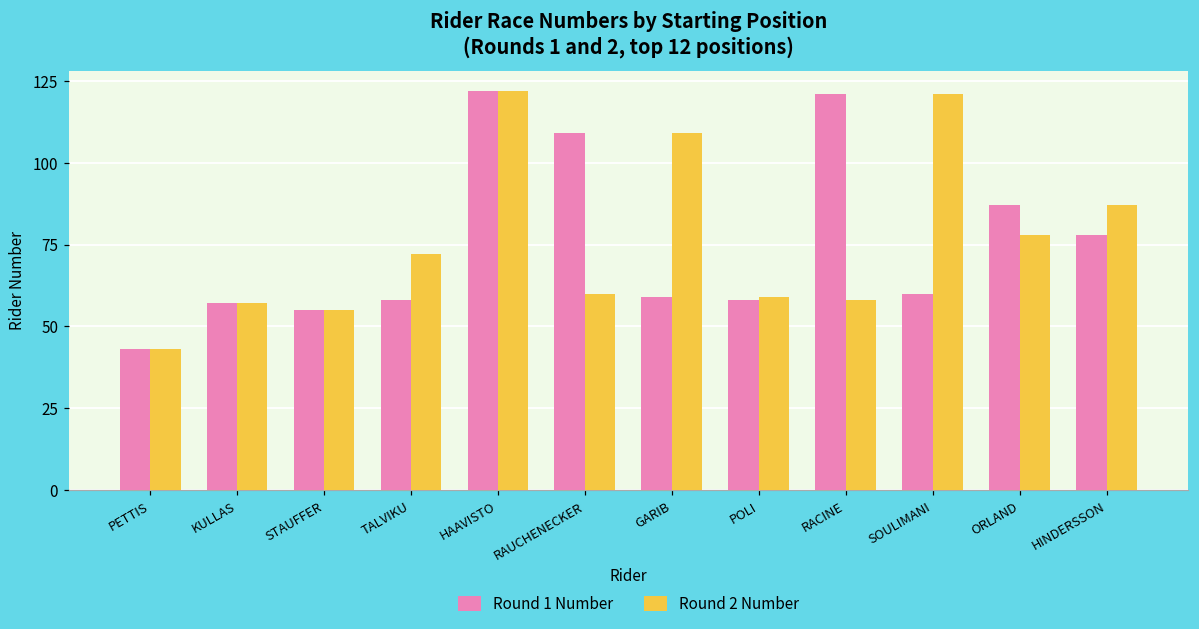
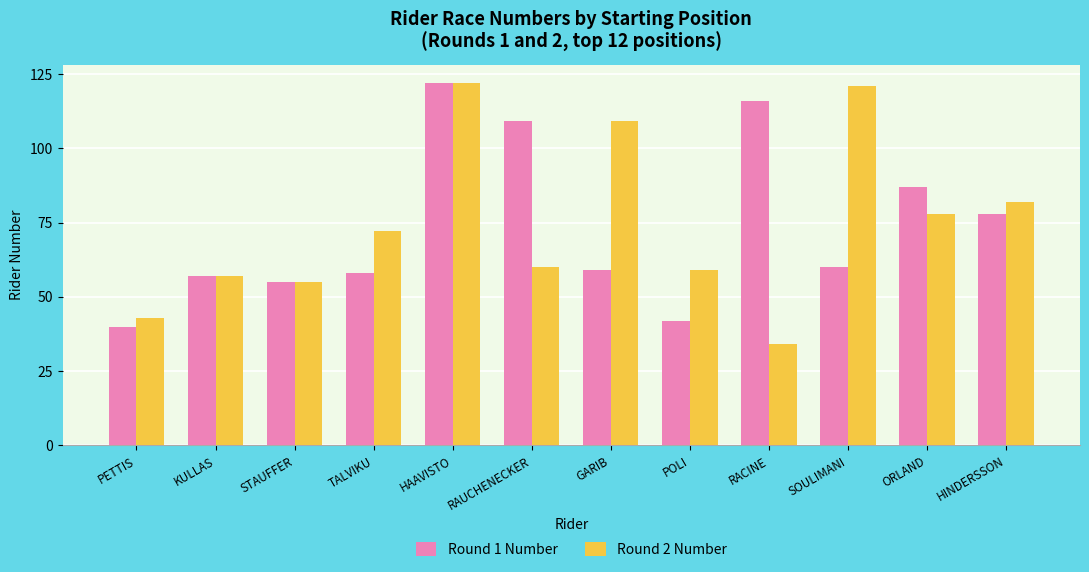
  {
    "Round 1 Number": {
-     "PETTIS": 43,
+     "PETTIS": 40,
      "KULLAS": 57,
      "STAUFFER": 55,
      "TALVIKU": 58,
      "HAAVISTO": 122,
      "RAUCHENECKER": 109,
      "GARIB": 59,
-     "POLI": 58,
-     "RACINE": 121,
+     "POLI": 42,
+     "RACINE": 116,
      "SOULIMANI": 60,
      "ORLAND": 87,
      "HINDERSSON": 78
    },
    "Round 2 Number": {
      "PETTIS": 43,
      "KULLAS": 57,
      "STAUFFER": 55,
      "TALVIKU": 72,
      "HAAVISTO": 122,
      "RAUCHENECKER": 60,
      "GARIB": 109,
      "POLI": 59,
-     "RACINE": 58,
+     "RACINE": 34,
      "SOULIMANI": 121,
      "ORLAND": 78,
-     "HINDERSSON": 87
+     "HINDERSSON": 82
    }
  }
